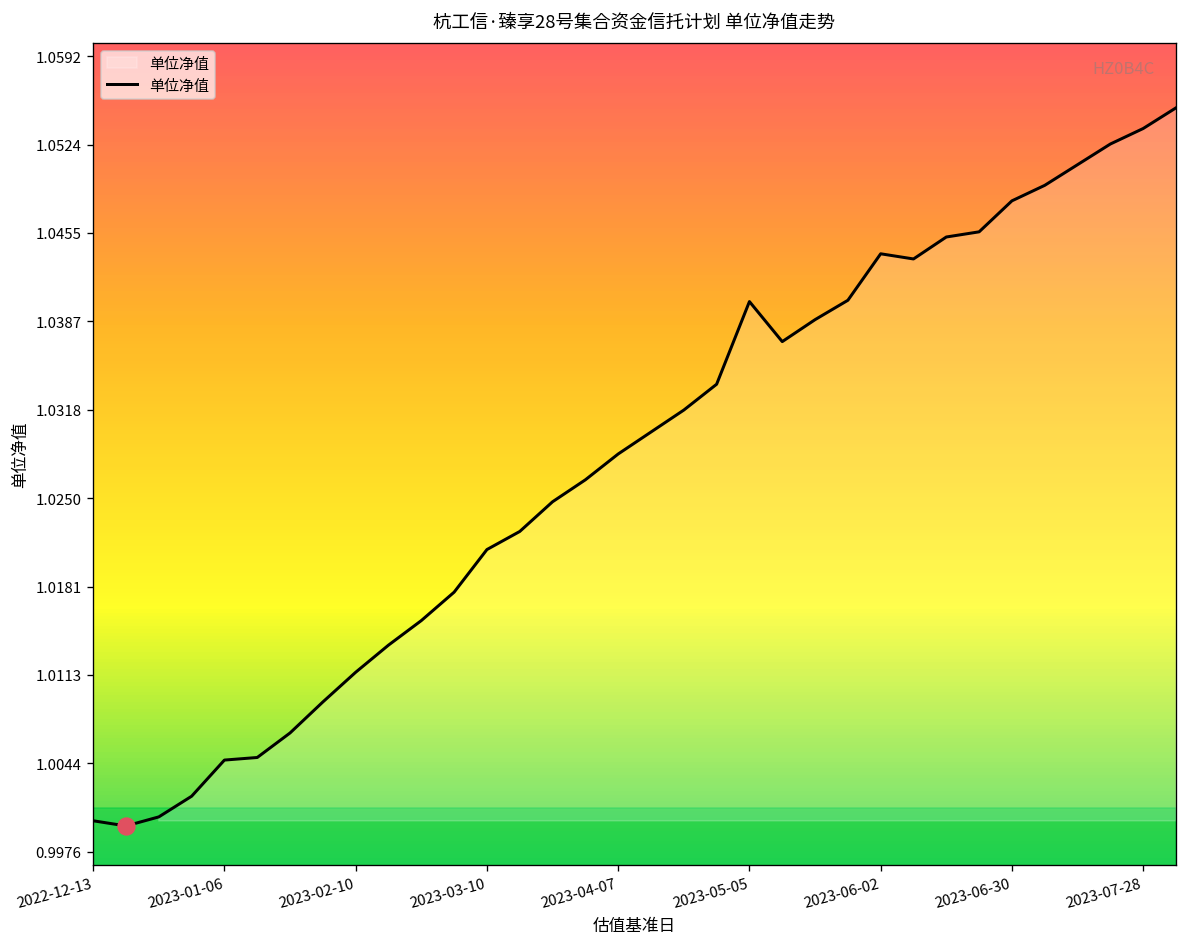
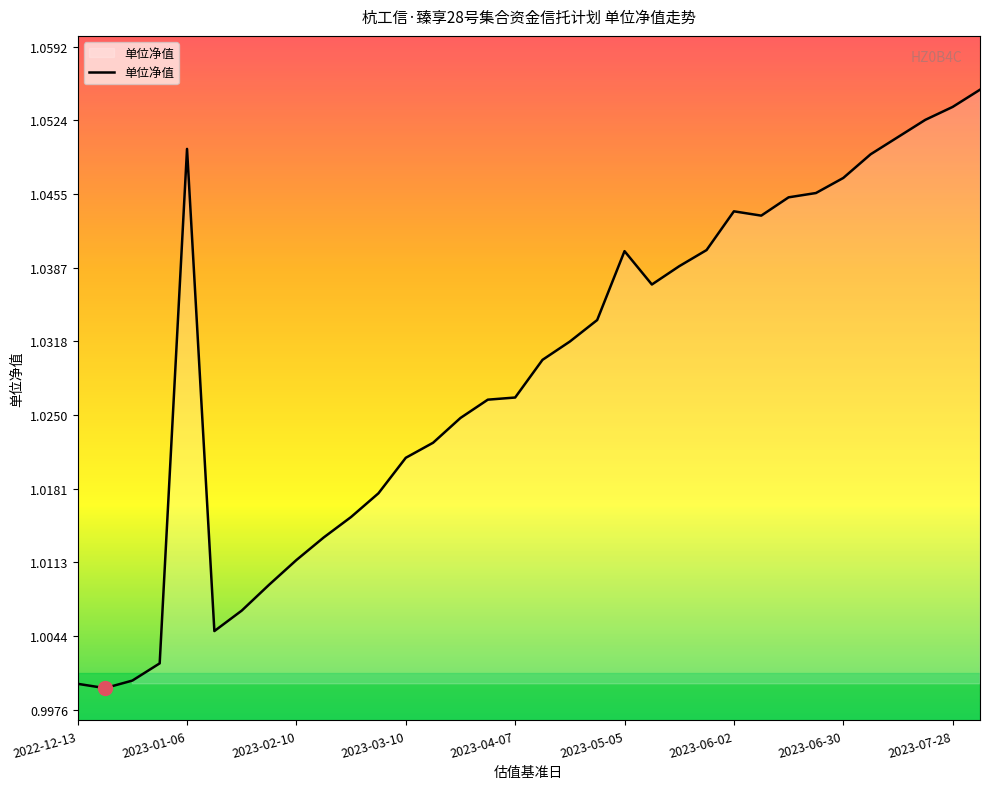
  {
    "单位净值": {
-     "2023-01-06": 1.0047,
+     "2023-01-06": 1.0497,
      "2023-02-10": 1.0115,
      "2023-03-10": 1.0210,
-     "2023-04-07": 1.0284,
+     "2023-04-07": 1.0266,
      "2023-05-05": 1.0402,
      "2023-06-02": 1.0439,
-     "2023-06-30": 1.048,
+     "2023-06-30": 1.047,
      "2023-07-28": 1.0536
    }
  }
